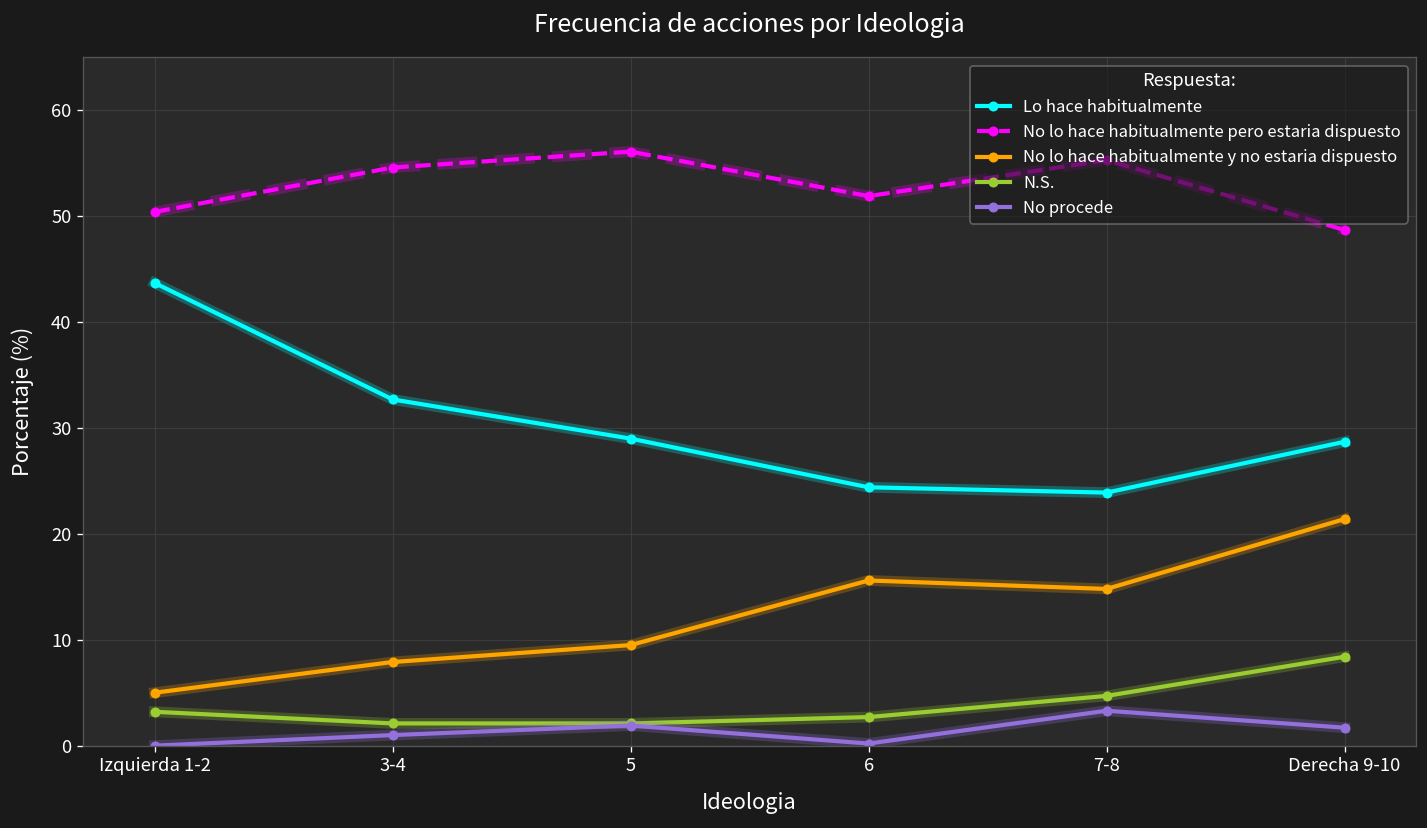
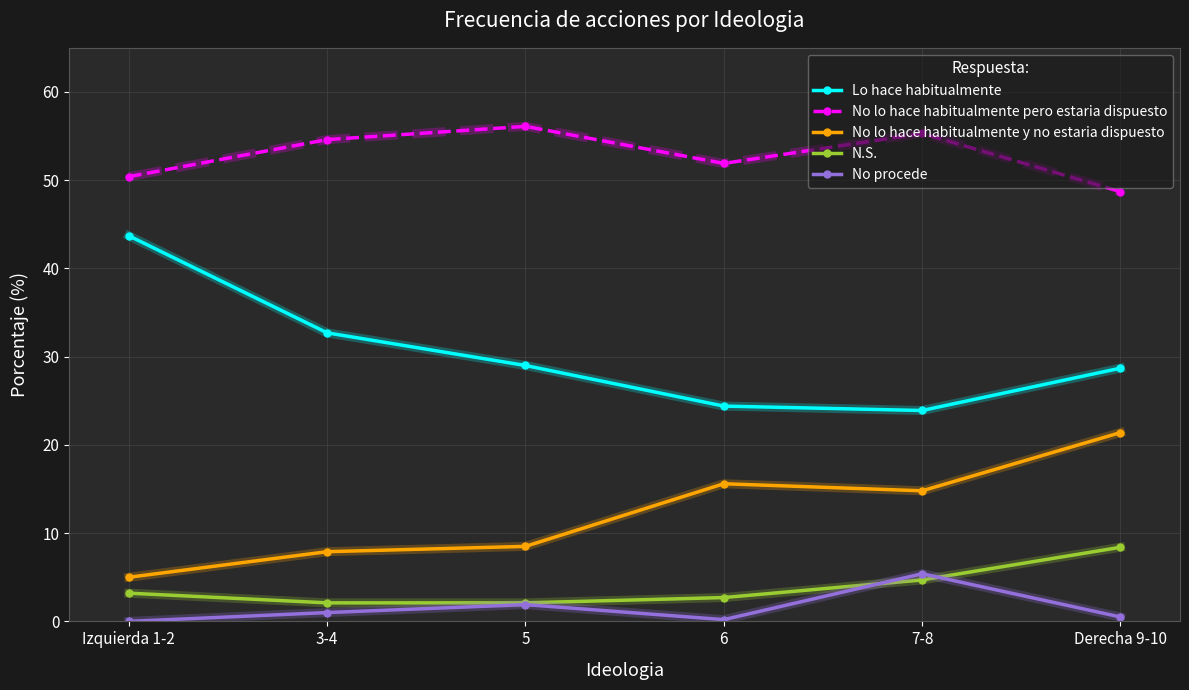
  {
    "Lo hace habitualmente": {
      "Izquierda 1-2": 44,
      "3-4": 33,
      "5": 29,
      "6": 24,
      "7-8": 24,
      "Derecha 9-10": 29
    },
    "No lo hace habitualmente pero estaria dispuesto": {
      "Izquierda 1-2": 50,
      "3-4": 55,
      "5": 56,
      "6": 52,
      "Derecha 9-10": 49
    },
    "No lo hace habitualmente y no estaria dispuesto": {
      "Izquierda 1-2": 5,
      "3-4": 8,
-     "5": 10,
+     "5": 9,
      "6": 16,
      "7-8": 15,
      "Derecha 9-10": 21
    },
    "N.S.": {
      "Izquierda 1-2": 3,
      "3-4": 2,
      "6": 3,
      "7-8": 5,
      "Derecha 9-10": 8
    },
    "No procede": {
      "Izquierda 1-2": 0,
      "3-4": 1,
      "6": 0,
-     "7-8": 3,
-     "Derecha 9-10": 2
+     "7-8": 5,
+     "Derecha 9-10": 1
    }
  }
